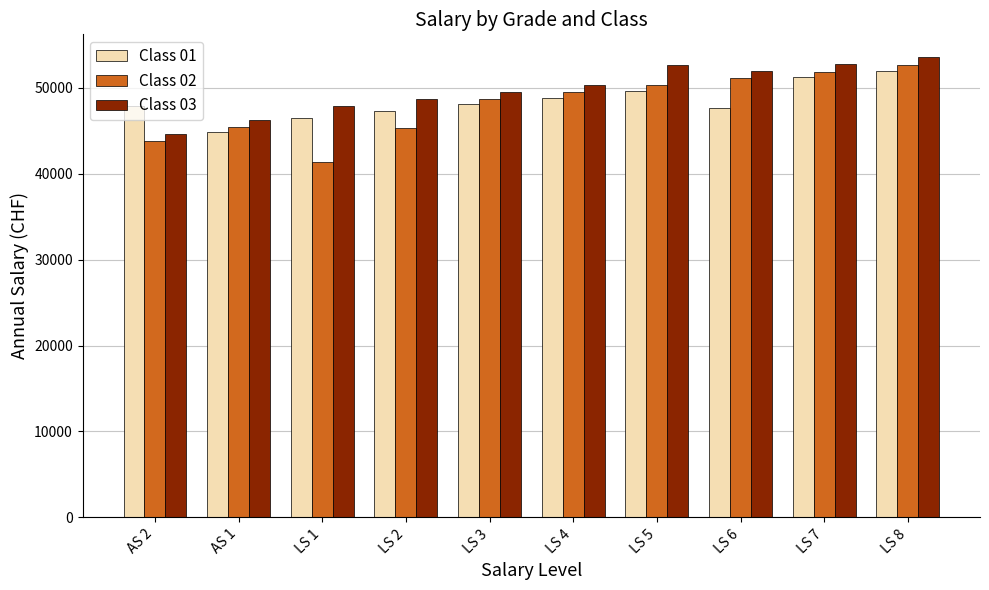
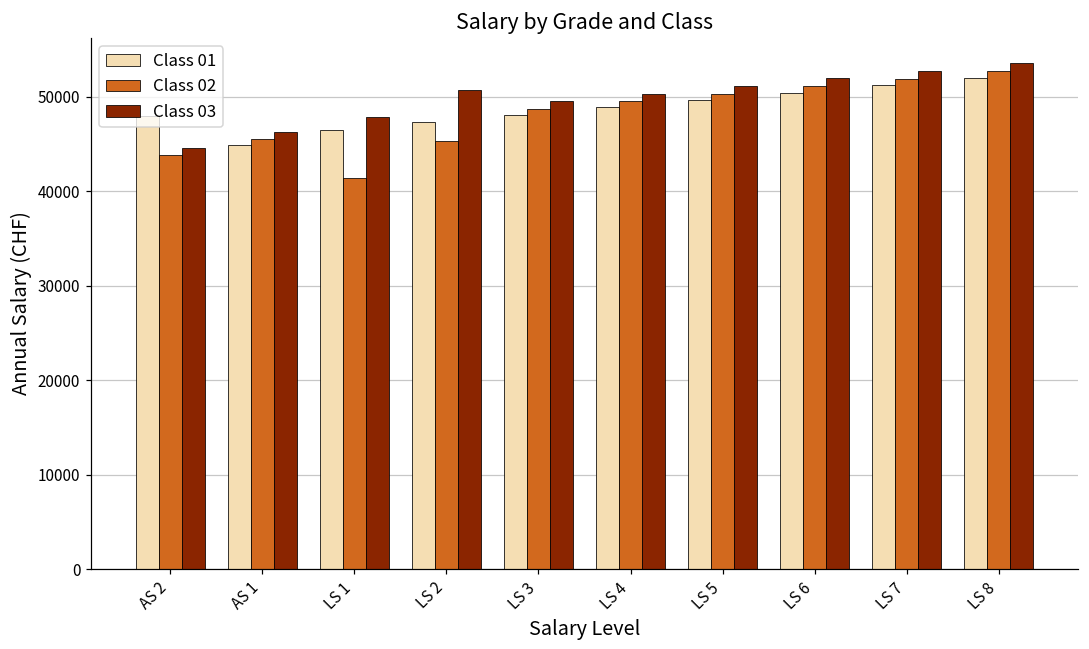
  {
    "Class 01": {
      "AS 1": 45000,
      "LS 1": 47000,
      "LS 2": 47000,
      "LS 3": 48000,
      "LS 4": 49000,
      "LS 5": 50000,
-     "LS 6": 48000,
+     "LS 6": 50000,
      "LS 7": 51000,
      "LS 8": 52000
    },
    "Class 02": {
      "AS 2": 44000,
      "AS 1": 45000,
      "LS 1": 41000,
      "LS 2": 45000,
      "LS 3": 49000,
      "LS 4": 50000,
      "LS 5": 50000,
      "LS 6": 51000,
      "LS 7": 52000,
      "LS 8": 53000
    },
    "Class 03": {
      "AS 2": 45000,
      "AS 1": 46000,
      "LS 1": 48000,
-     "LS 2": 49000,
+     "LS 2": 51000,
      "LS 3": 50000,
      "LS 4": 50000,
-     "LS 5": 53000,
+     "LS 5": 51000,
      "LS 6": 52000,
      "LS 7": 53000,
      "LS 8": 54000
    }
  }
